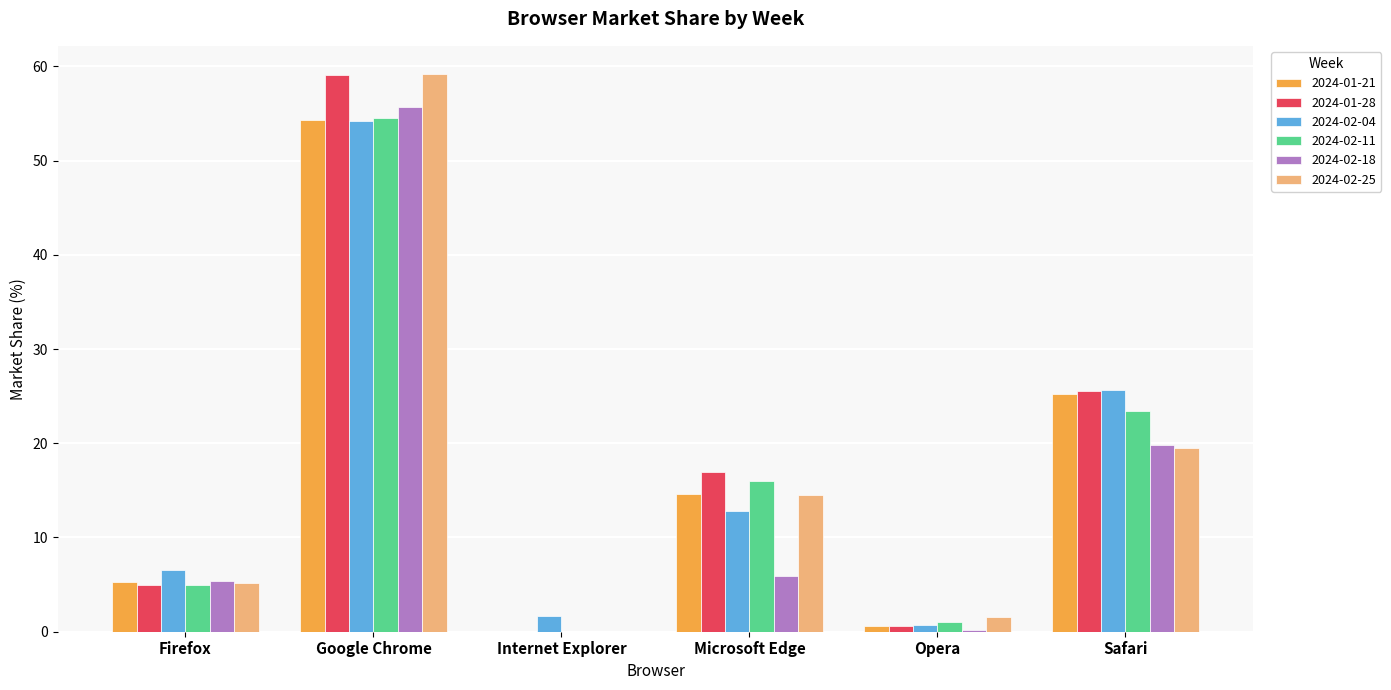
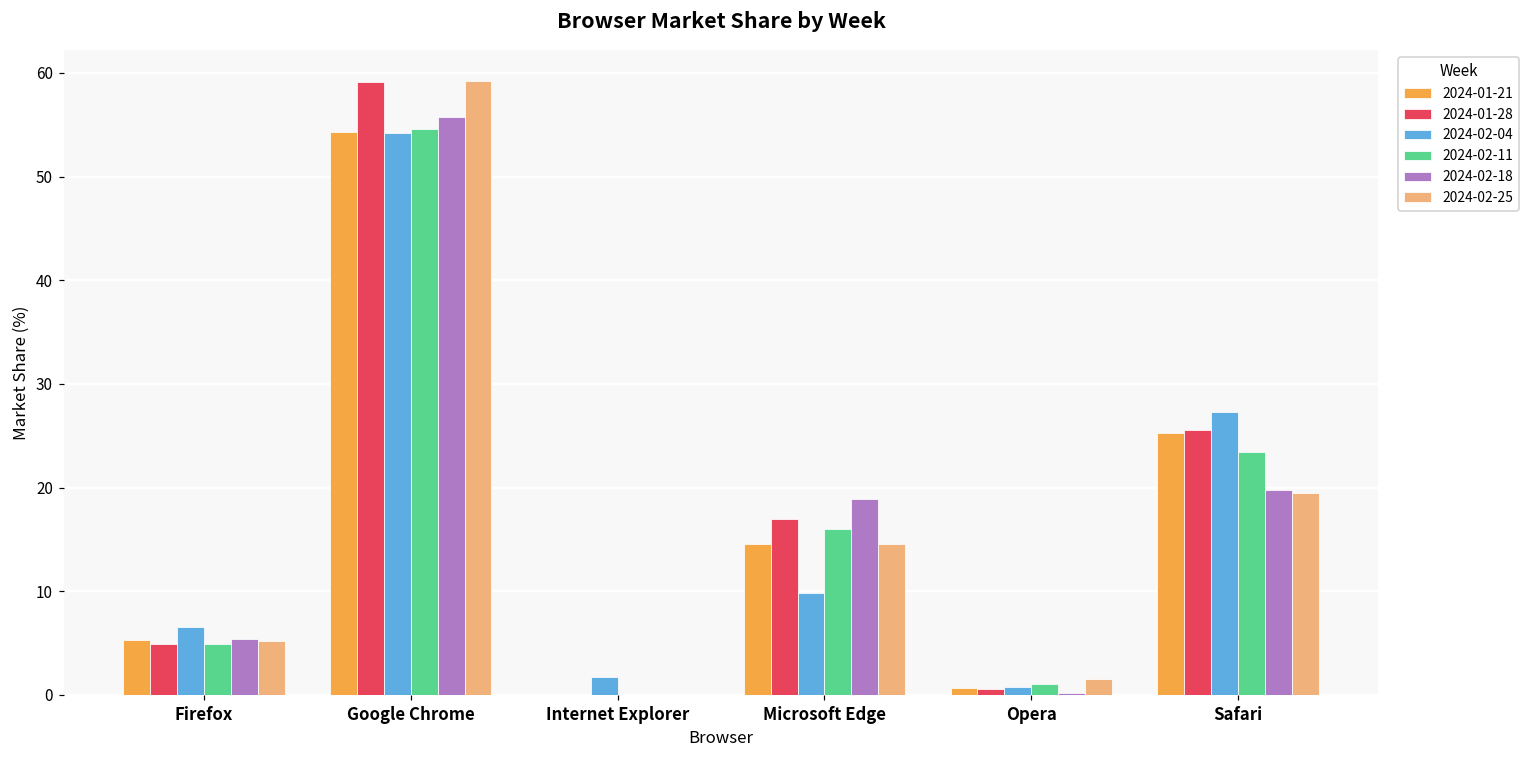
  {
    "2024-01-28": {
      "Firefox": 5,
      "Google Chrome": 59,
      "Internet Explorer": 0,
      "Microsoft Edge": 17,
      "Opera": 1,
      "Safari": 26
    },
    "2024-02-04": {
      "Firefox": 7,
      "Google Chrome": 54,
      "Internet Explorer": 2,
-     "Microsoft Edge": 13,
+     "Microsoft Edge": 10,
      "Opera": 1,
-     "Safari": 26
+     "Safari": 27
    },
    "2024-02-11": {
      "Firefox": 5,
      "Google Chrome": 55,
      "Internet Explorer": 0,
      "Microsoft Edge": 16,
      "Opera": 1,
      "Safari": 23
    },
    "2024-02-18": {
      "Firefox": 5,
      "Google Chrome": 56,
      "Internet Explorer": 0,
-     "Microsoft Edge": 6,
+     "Microsoft Edge": 19,
      "Safari": 20
    }
  }
